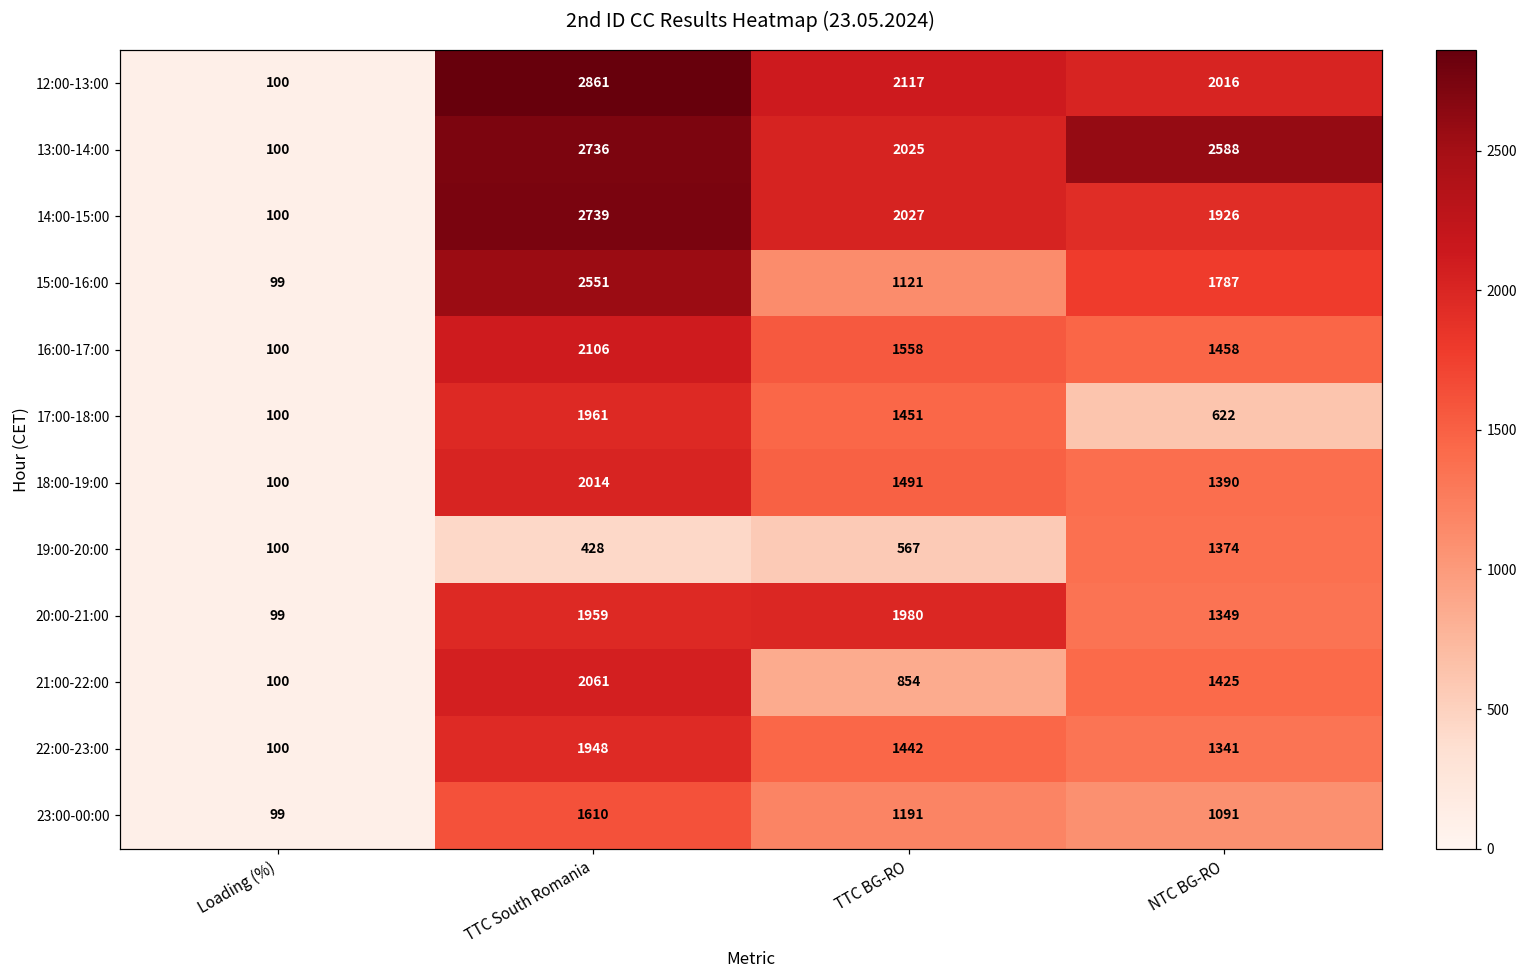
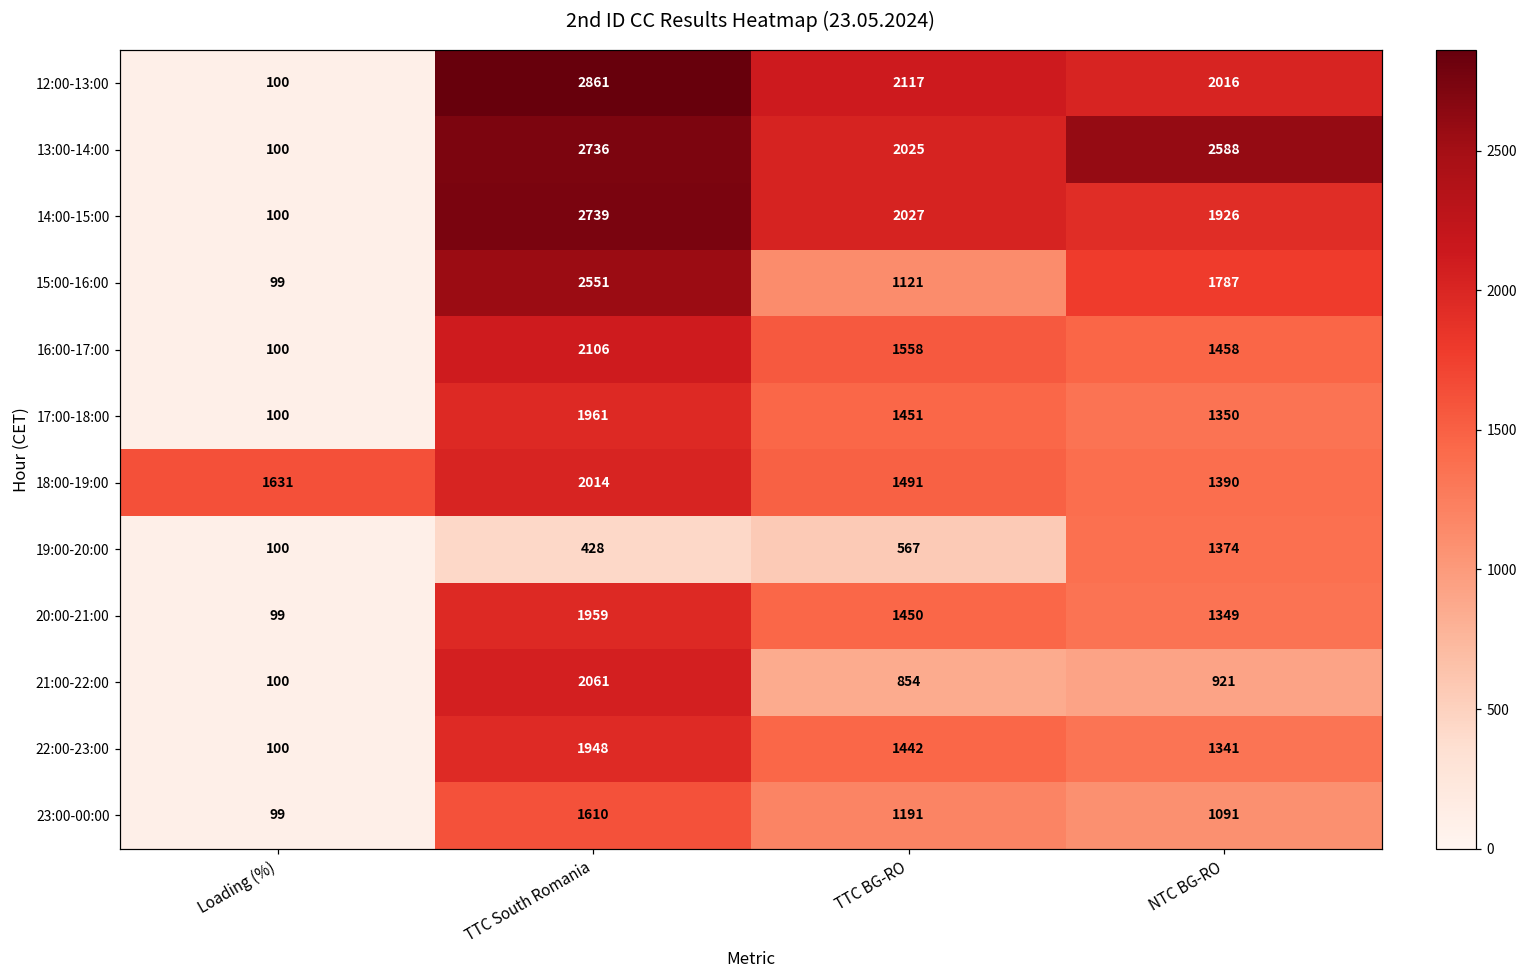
  {
    "12:00-13:00": {
      "Loading (%)": 100,
      "TTC South Romania": 2861,
      "TTC BG-RO": 2117,
      "NTC BG-RO": 2016
    },
    "13:00-14:00": {
      "Loading (%)": 100,
      "TTC South Romania": 2736,
      "TTC BG-RO": 2025,
      "NTC BG-RO": 2588
    },
    "14:00-15:00": {
      "Loading (%)": 100,
      "TTC South Romania": 2739,
      "TTC BG-RO": 2027,
      "NTC BG-RO": 1926
    },
    "15:00-16:00": {
      "Loading (%)": 99,
      "TTC South Romania": 2551,
      "TTC BG-RO": 1121,
      "NTC BG-RO": 1787
    },
    "16:00-17:00": {
      "Loading (%)": 100,
      "TTC South Romania": 2106,
      "TTC BG-RO": 1558,
      "NTC BG-RO": 1458
    },
    "17:00-18:00": {
      "Loading (%)": 100,
      "TTC South Romania": 1961,
      "TTC BG-RO": 1451,
-     "NTC BG-RO": 622
+     "NTC BG-RO": 1350
    },
    "18:00-19:00": {
-     "Loading (%)": 100,
+     "Loading (%)": 1631,
      "TTC South Romania": 2014,
      "TTC BG-RO": 1491,
      "NTC BG-RO": 1390
    },
    "19:00-20:00": {
      "Loading (%)": 100,
      "TTC South Romania": 428,
      "TTC BG-RO": 567,
      "NTC BG-RO": 1374
    },
    "20:00-21:00": {
      "Loading (%)": 99,
      "TTC South Romania": 1959,
-     "TTC BG-RO": 1980,
+     "TTC BG-RO": 1450,
      "NTC BG-RO": 1349
    },
    "21:00-22:00": {
      "Loading (%)": 100,
      "TTC South Romania": 2061,
      "TTC BG-RO": 854,
-     "NTC BG-RO": 1425
+     "NTC BG-RO": 921
    },
    "22:00-23:00": {
      "Loading (%)": 100,
      "TTC South Romania": 1948,
      "TTC BG-RO": 1442,
      "NTC BG-RO": 1341
    },
    "23:00-00:00": {
      "Loading (%)": 99,
      "TTC South Romania": 1610,
      "TTC BG-RO": 1191,
      "NTC BG-RO": 1091
    }
  }
